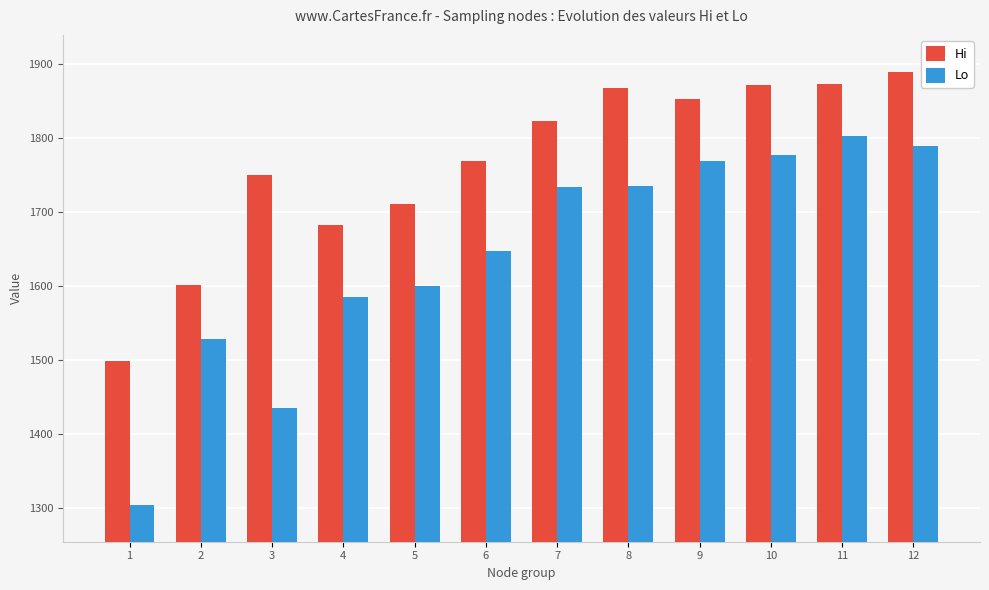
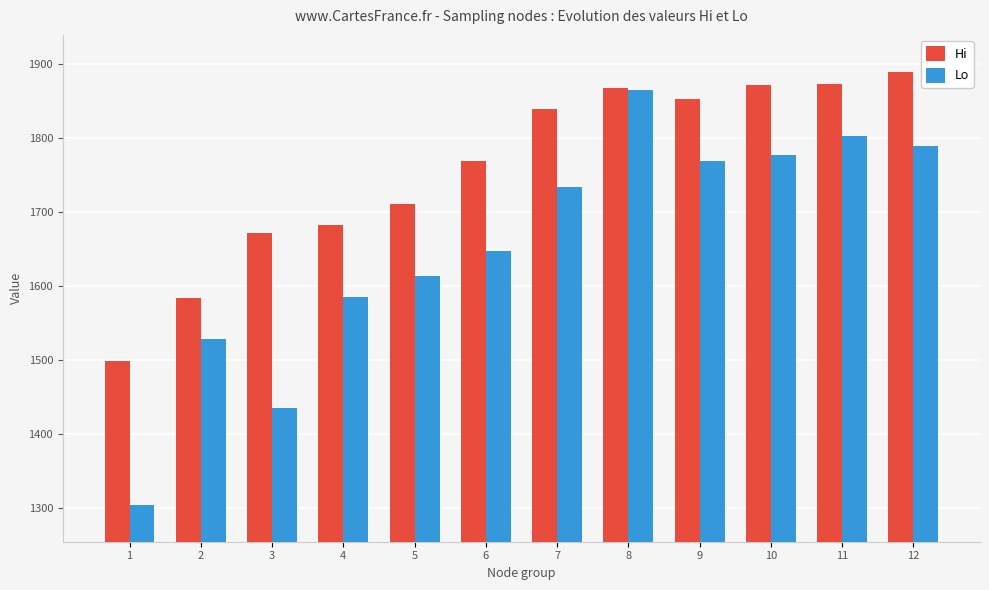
  {
    "Hi": {
      "1": 1500,
-     "2": 1600,
-     "3": 1750,
+     "2": 1580,
+     "3": 1670,
      "4": 1680,
      "5": 1710,
      "6": 1770,
-     "7": 1820,
+     "7": 1840,
      "8": 1870,
      "9": 1850,
      "10": 1870,
      "11": 1870,
      "12": 1890
    },
    "Lo": {
      "1": 1310,
      "2": 1530,
      "3": 1440,
      "4": 1580,
-     "5": 1600,
+     "5": 1610,
      "6": 1650,
      "7": 1730,
-     "8": 1740,
+     "8": 1860,
      "9": 1770,
      "10": 1780,
      "11": 1800,
      "12": 1790
    }
  }
